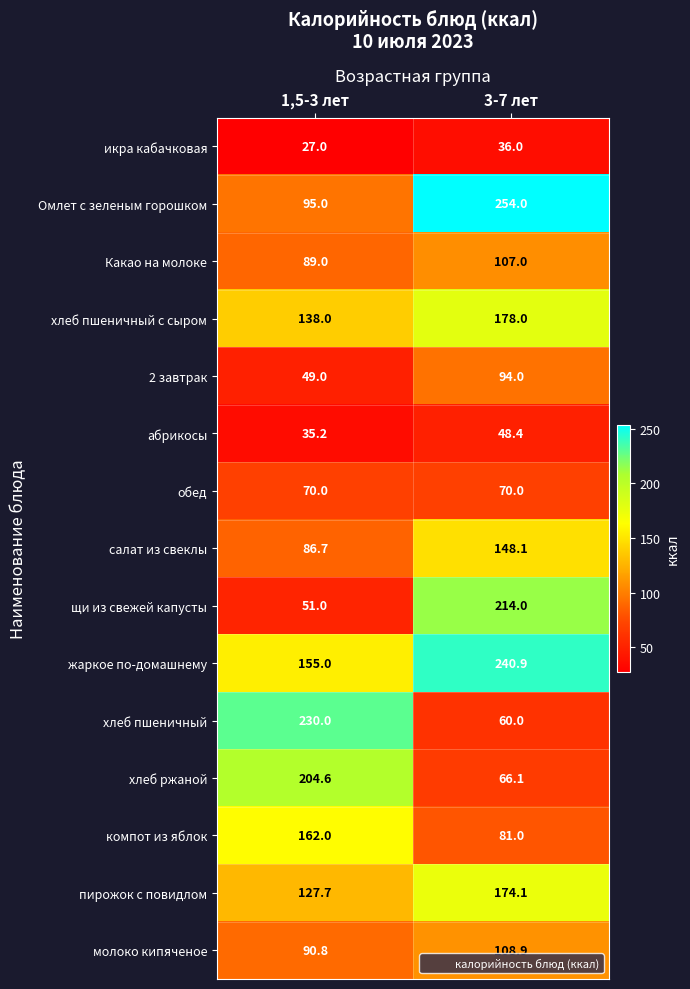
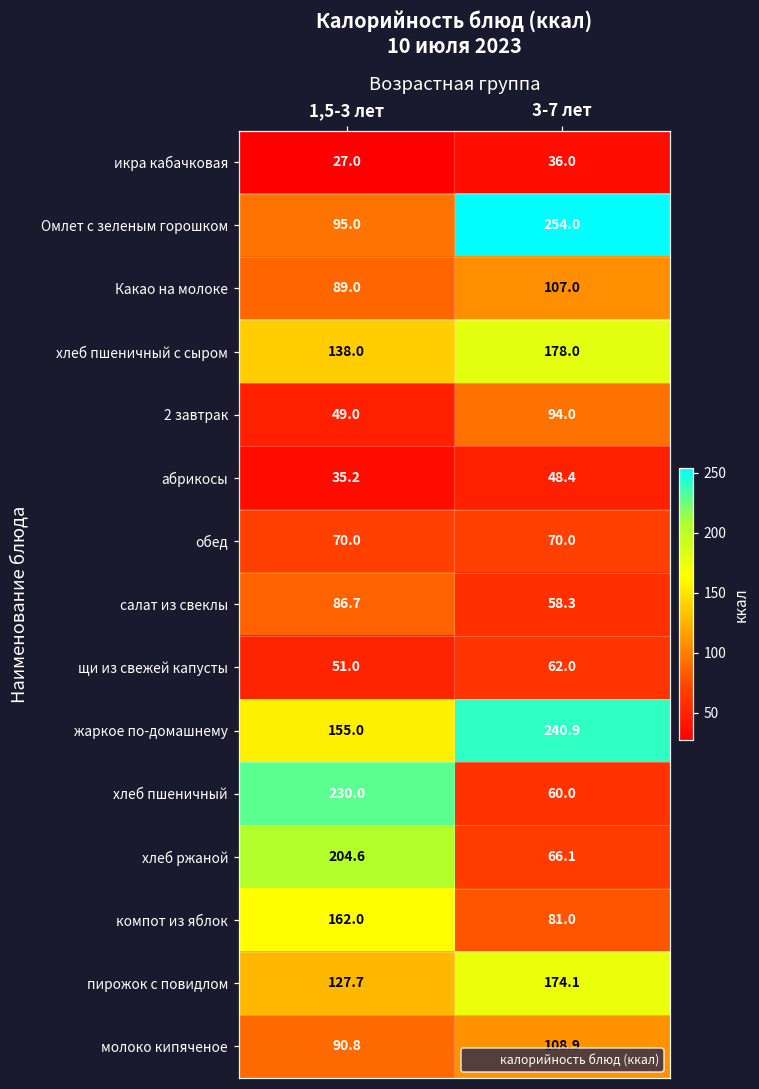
  {
    "икра кабачковая": {
      "1,5-3 лет": 27.0,
      "3-7 лет": 36.0
    },
    "Омлет с зеленым горошком": {
      "1,5-3 лет": 95.0,
      "3-7 лет": 254.0
    },
    "Какао на молоке": {
      "1,5-3 лет": 89.0,
      "3-7 лет": 107.0
    },
    "хлеб пшеничный с сыром": {
      "1,5-3 лет": 138.0,
      "3-7 лет": 178.0
    },
    "2 завтрак": {
      "1,5-3 лет": 49.0,
      "3-7 лет": 94.0
    },
    "абрикосы": {
      "1,5-3 лет": 35.2,
      "3-7 лет": 48.4
    },
    "обед": {
      "1,5-3 лет": 70.0,
      "3-7 лет": 70.0
    },
    "салат из свеклы": {
      "1,5-3 лет": 86.7,
-     "3-7 лет": 148.1
+     "3-7 лет": 58.3
    },
    "щи из свежей капусты": {
      "1,5-3 лет": 51.0,
-     "3-7 лет": 214.0
+     "3-7 лет": 62.0
    },
    "жаркое по-домашнему": {
      "1,5-3 лет": 155.0,
      "3-7 лет": 240.9
    },
    "хлеб пшеничный": {
      "1,5-3 лет": 230.0,
      "3-7 лет": 60.0
    },
    "хлеб ржаной": {
      "1,5-3 лет": 204.6,
      "3-7 лет": 66.1
    },
    "компот из яблок": {
      "1,5-3 лет": 162.0,
      "3-7 лет": 81.0
    },
    "пирожок с повидлом": {
      "1,5-3 лет": 127.7,
      "3-7 лет": 174.1
    },
    "молоко кипяченое": {
      "1,5-3 лет": 90.8
    }
  }
